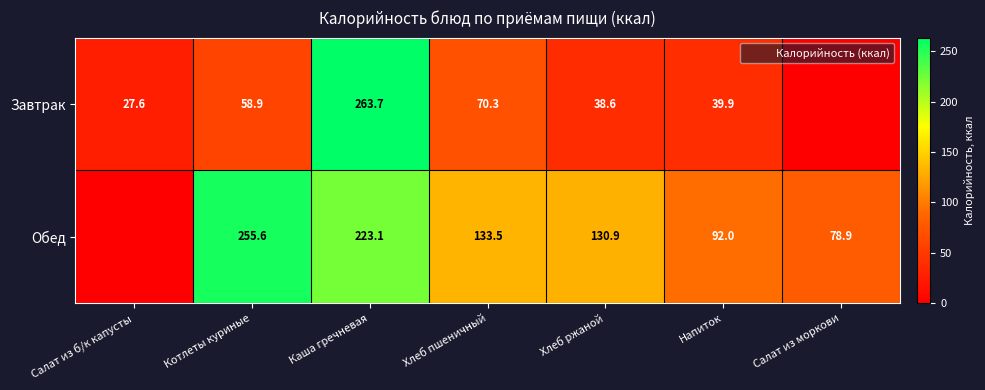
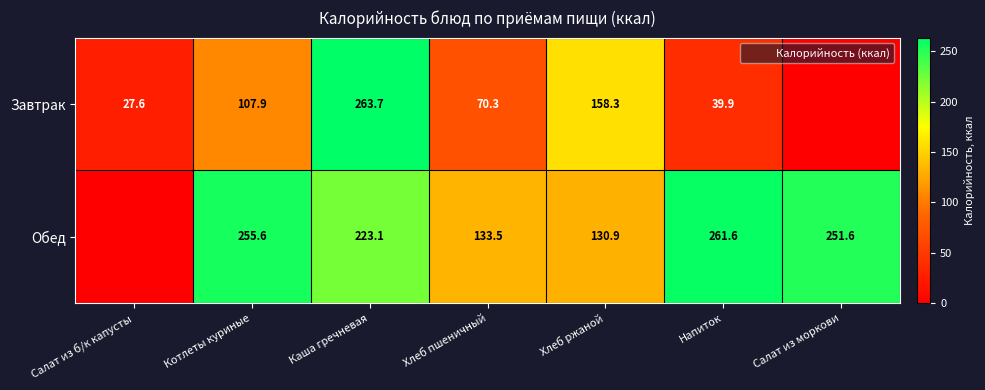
  {
    "Завтрак": {
      "Салат из б/к капусты": 27.6,
-     "Котлеты куриные": 58.9,
+     "Котлеты куриные": 107.9,
      "Каша гречневая": 263.7,
      "Хлеб пшеничный": 70.3,
-     "Хлеб ржаной": 38.6,
+     "Хлеб ржаной": 158.3,
      "Напиток": 39.9
    },
    "Обед": {
      "Котлеты куриные": 255.6,
      "Каша гречневая": 223.1,
      "Хлеб пшеничный": 133.5,
      "Хлеб ржаной": 130.9,
-     "Напиток": 92.0,
-     "Салат из моркови": 78.9
+     "Напиток": 261.6,
+     "Салат из моркови": 251.6
    }
  }
